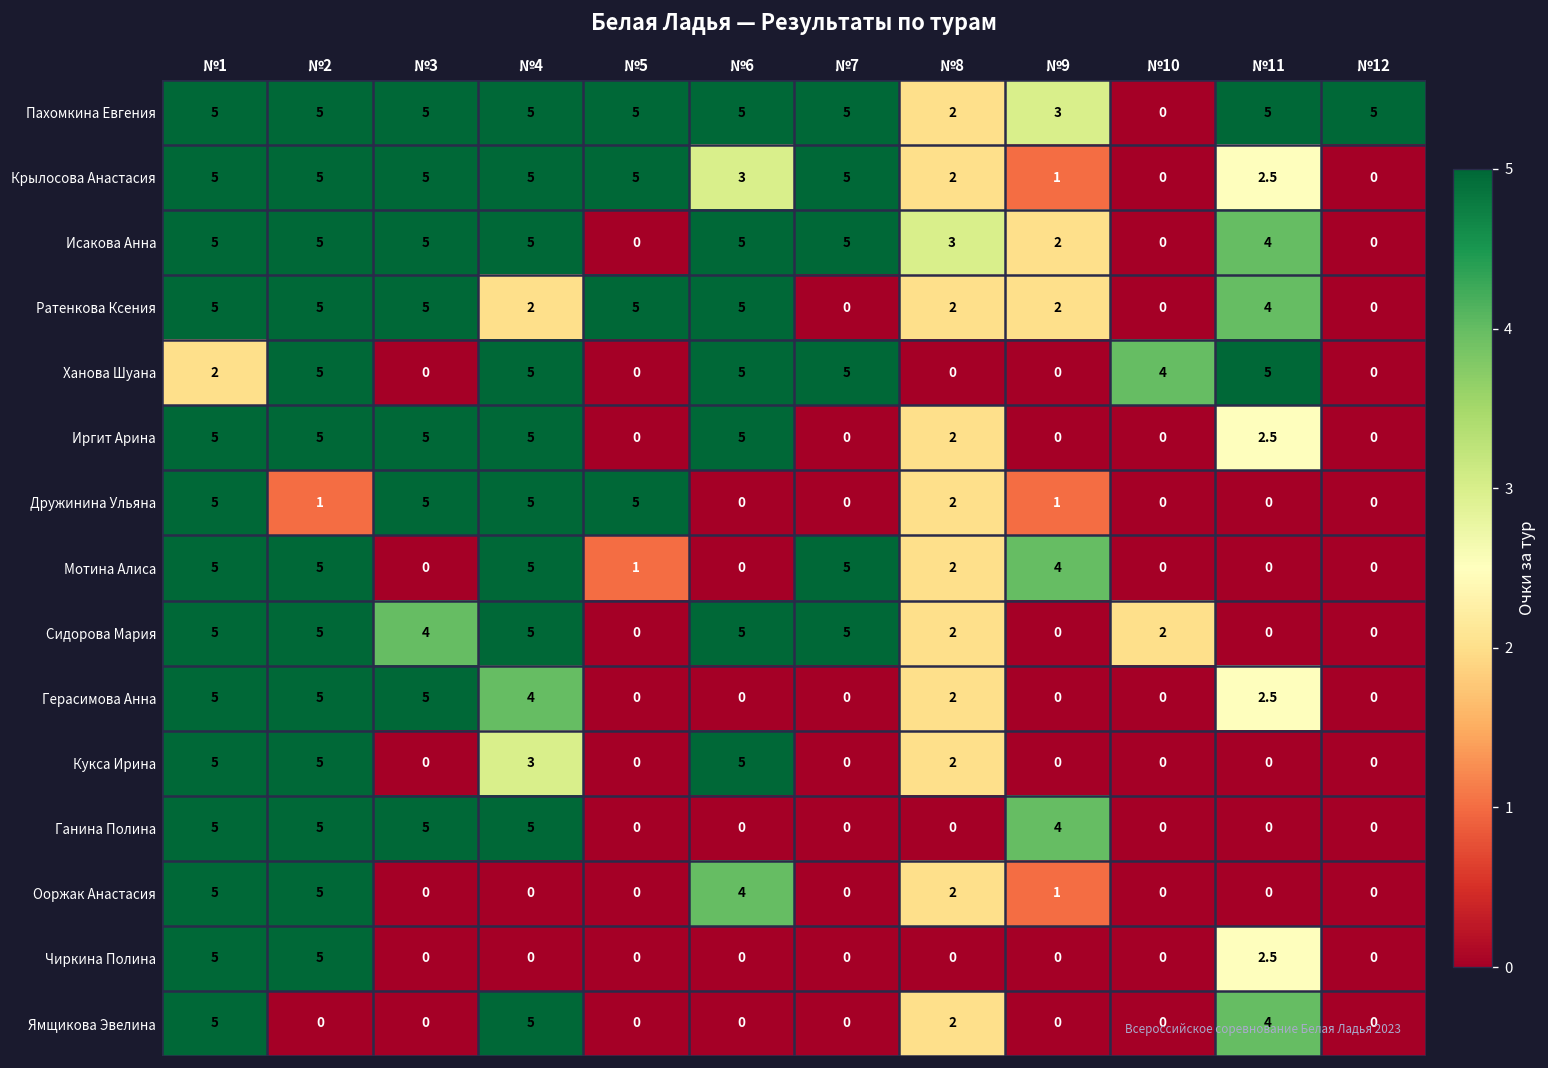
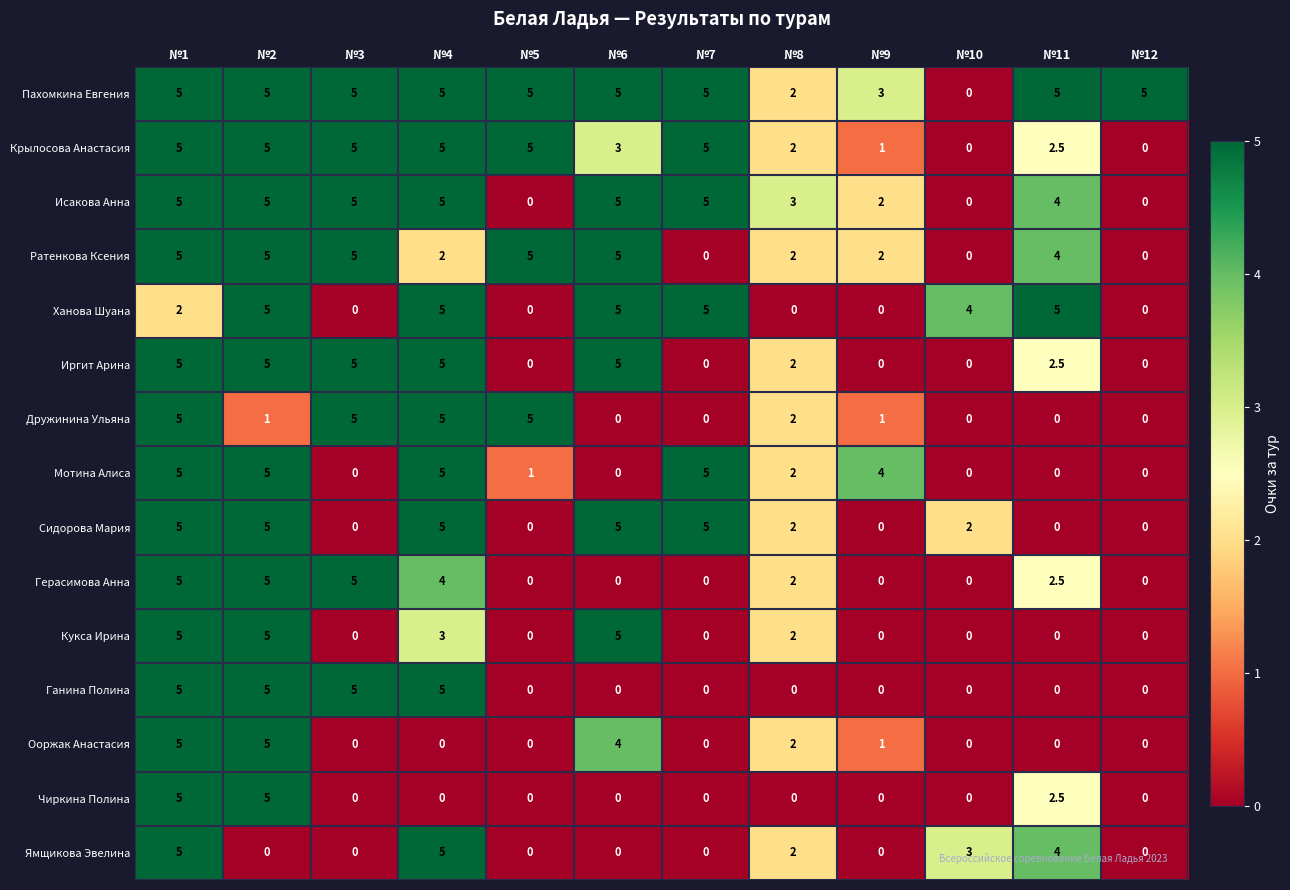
  {
    "Пахомкина Евгения": {
      "№1": 5,
      "№2": 5,
      "№3": 5,
      "№4": 5,
      "№5": 5,
      "№6": 5,
      "№7": 5,
      "№8": 2,
      "№9": 3,
      "№10": 0,
      "№11": 5,
      "№12": 5
    },
    "Крылосова Анастасия": {
      "№1": 5,
      "№2": 5,
      "№3": 5,
      "№4": 5,
      "№5": 5,
      "№6": 3,
      "№7": 5,
      "№8": 2,
      "№9": 1,
      "№10": 0,
      "№11": 2.5,
      "№12": 0
    },
    "Исакова Анна": {
      "№1": 5,
      "№2": 5,
      "№3": 5,
      "№4": 5,
      "№5": 0,
      "№6": 5,
      "№7": 5,
      "№8": 3,
      "№9": 2,
      "№10": 0,
      "№11": 4,
      "№12": 0
    },
    "Ратенкова Ксения": {
      "№1": 5,
      "№2": 5,
      "№3": 5,
      "№4": 2,
      "№5": 5,
      "№6": 5,
      "№7": 0,
      "№8": 2,
      "№9": 2,
      "№10": 0,
      "№11": 4,
      "№12": 0
    },
    "Ханова Шуана": {
      "№1": 2,
      "№2": 5,
      "№3": 0,
      "№4": 5,
      "№5": 0,
      "№6": 5,
      "№7": 5,
      "№8": 0,
      "№9": 0,
      "№10": 4,
      "№11": 5,
      "№12": 0
    },
    "Иргит Арина": {
      "№1": 5,
      "№2": 5,
      "№3": 5,
      "№4": 5,
      "№5": 0,
      "№6": 5,
      "№7": 0,
      "№8": 2,
      "№9": 0,
      "№10": 0,
      "№11": 2.5,
      "№12": 0
    },
    "Дружинина Ульяна": {
      "№1": 5,
      "№2": 1,
      "№3": 5,
      "№4": 5,
      "№5": 5,
      "№6": 0,
      "№7": 0,
      "№8": 2,
      "№9": 1,
      "№10": 0,
      "№11": 0,
      "№12": 0
    },
    "Мотина Алиса": {
      "№1": 5,
      "№2": 5,
      "№3": 0,
      "№4": 5,
      "№5": 1,
      "№6": 0,
      "№7": 5,
      "№8": 2,
      "№9": 4,
      "№10": 0,
      "№11": 0,
      "№12": 0
    },
    "Сидорова Мария": {
      "№1": 5,
      "№2": 5,
-     "№3": 4,
+     "№3": 0,
      "№4": 5,
      "№5": 0,
      "№6": 5,
      "№7": 5,
      "№8": 2,
      "№9": 0,
      "№10": 2,
      "№11": 0,
      "№12": 0
    },
    "Герасимова Анна": {
      "№1": 5,
      "№2": 5,
      "№3": 5,
      "№4": 4,
      "№5": 0,
      "№6": 0,
      "№7": 0,
      "№8": 2,
      "№9": 0,
      "№10": 0,
      "№11": 2.5,
      "№12": 0
    },
    "Кукса Ирина": {
      "№1": 5,
      "№2": 5,
      "№3": 0,
      "№4": 3,
      "№5": 0,
      "№6": 5,
      "№7": 0,
      "№8": 2,
      "№9": 0,
      "№10": 0,
      "№11": 0,
      "№12": 0
    },
    "Ганина Полина": {
      "№1": 5,
      "№2": 5,
      "№3": 5,
      "№4": 5,
      "№5": 0,
      "№6": 0,
      "№7": 0,
      "№8": 0,
-     "№9": 4,
+     "№9": 0,
      "№10": 0,
      "№11": 0,
      "№12": 0
    },
    "Ооржак Анастасия": {
      "№1": 5,
      "№2": 5,
      "№3": 0,
      "№4": 0,
      "№5": 0,
      "№6": 4,
      "№7": 0,
      "№8": 2,
      "№9": 1,
      "№10": 0,
      "№11": 0,
      "№12": 0
    },
    "Чиркина Полина": {
      "№1": 5,
      "№2": 5,
      "№3": 0,
      "№4": 0,
      "№5": 0,
      "№6": 0,
      "№7": 0,
      "№8": 0,
      "№9": 0,
      "№10": 0,
      "№11": 2.5,
      "№12": 0
    },
    "Ямщикова Эвелина": {
      "№1": 5,
      "№2": 0,
      "№3": 0,
      "№4": 5,
      "№5": 0,
      "№6": 0,
      "№7": 0,
      "№8": 2,
      "№9": 0,
-     "№10": 0,
+     "№10": 3,
      "№11": 2023
    }
  }
